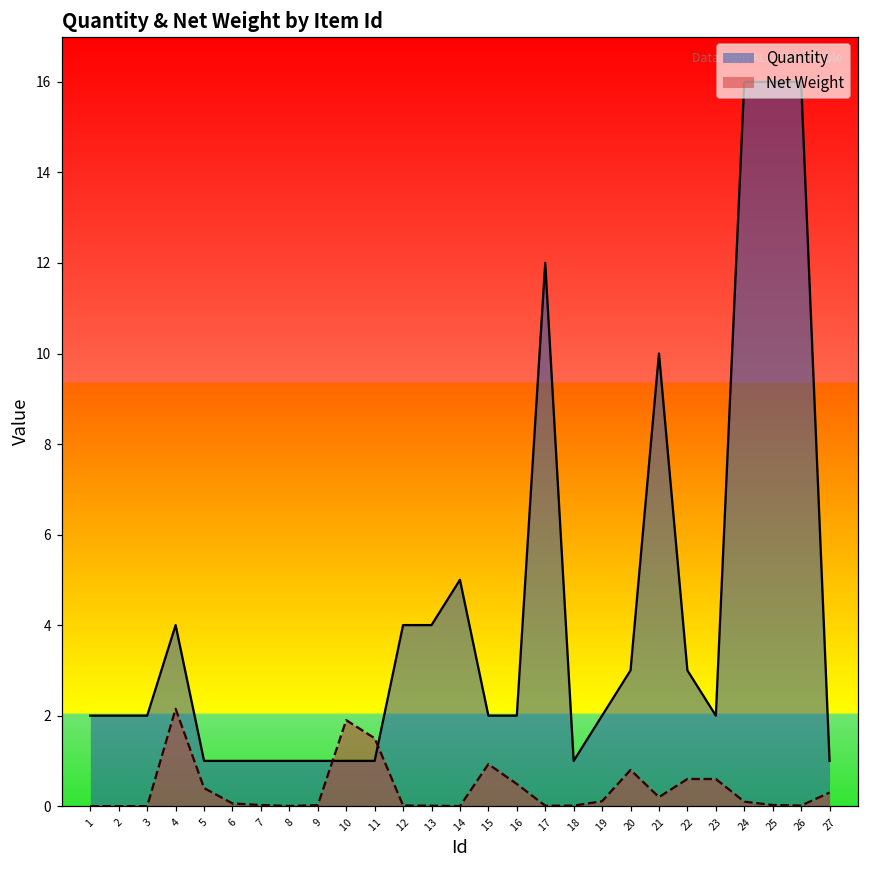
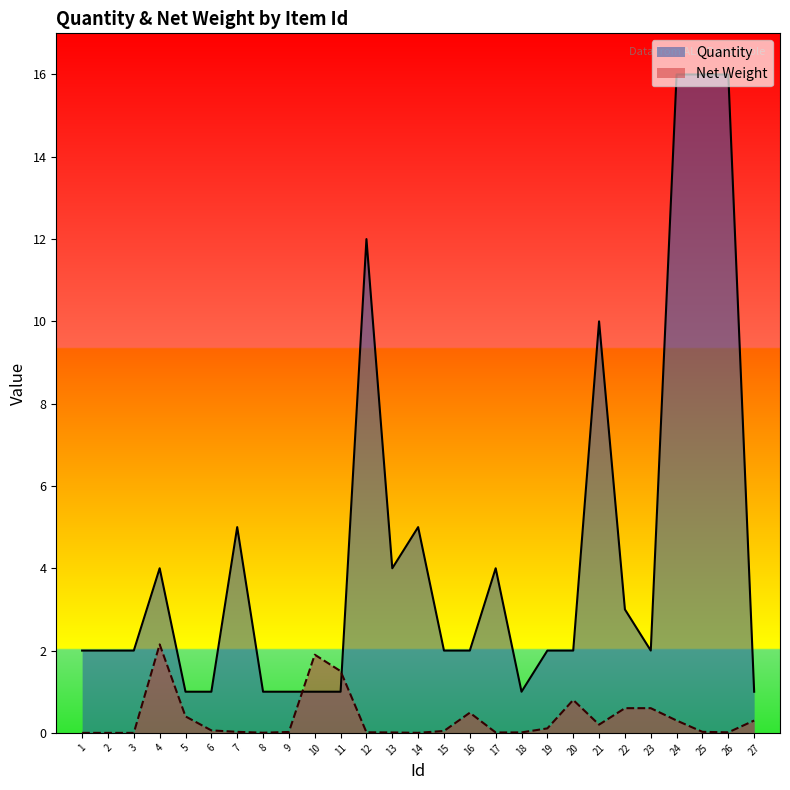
  {
    "Quantity": {
      "1": 2,
      "2": 2,
      "3": 2,
      "4": 4,
      "5": 1,
      "6": 1,
-     "7": 1,
+     "7": 5,
      "8": 1,
      "9": 1,
      "10": 1,
      "11": 1,
-     "12": 4,
+     "12": 12,
      "13": 4,
      "14": 5,
      "15": 2,
      "16": 2,
-     "17": 12,
+     "17": 4,
      "18": 1,
      "19": 2,
-     "20": 3,
+     "20": 2,
      "21": 10,
      "22": 3,
      "23": 2,
      "27": 1
    },
    "Net Weight": {
      "1": 0.0,
      "2": 0.0,
      "3": 0.0,
      "4": 2.2,
      "5": 0.4,
      "6": 0.1,
      "7": 0.0,
      "8": 0.0,
      "9": 0.0,
      "10": 1.9,
      "11": 1.5,
      "12": 0.0,
      "13": 0.0,
      "14": 0.0,
-     "15": 0.9,
+     "15": 0.0,
      "16": 0.5,
      "17": 0.0,
      "18": 0.0,
      "19": 0.1,
      "20": 0.8,
      "21": 0.2,
      "22": 0.6,
      "23": 0.6,
-     "24": 0.1,
+     "24": 0.3,
      "25": 0.0,
      "26": 0.0,
      "27": 0.3
    }
  }
